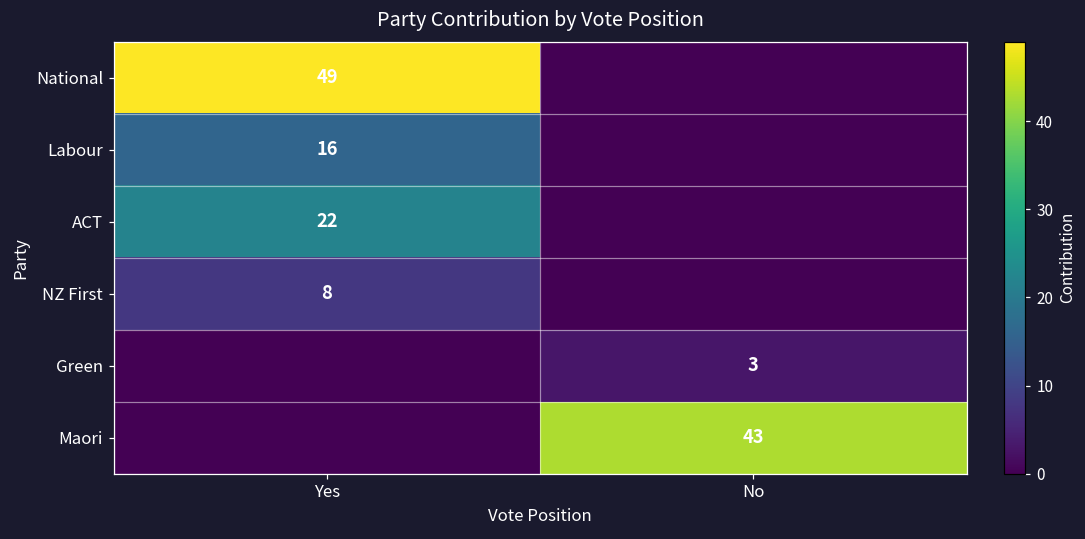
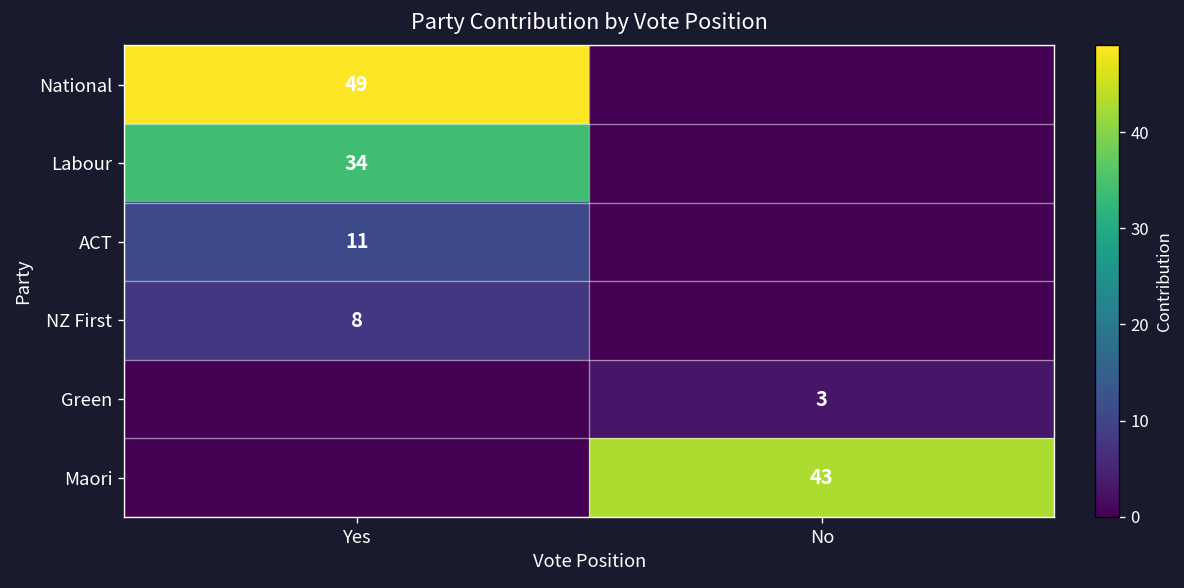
  {
    "National": {
      "Yes": 49
    },
    "Labour": {
-     "Yes": 16
+     "Yes": 34
    },
    "ACT": {
-     "Yes": 22
+     "Yes": 11
    },
    "NZ First": {
      "Yes": 8
    },
    "Green": {
      "No": 3
    },
    "Maori": {
      "No": 43
    }
  }
